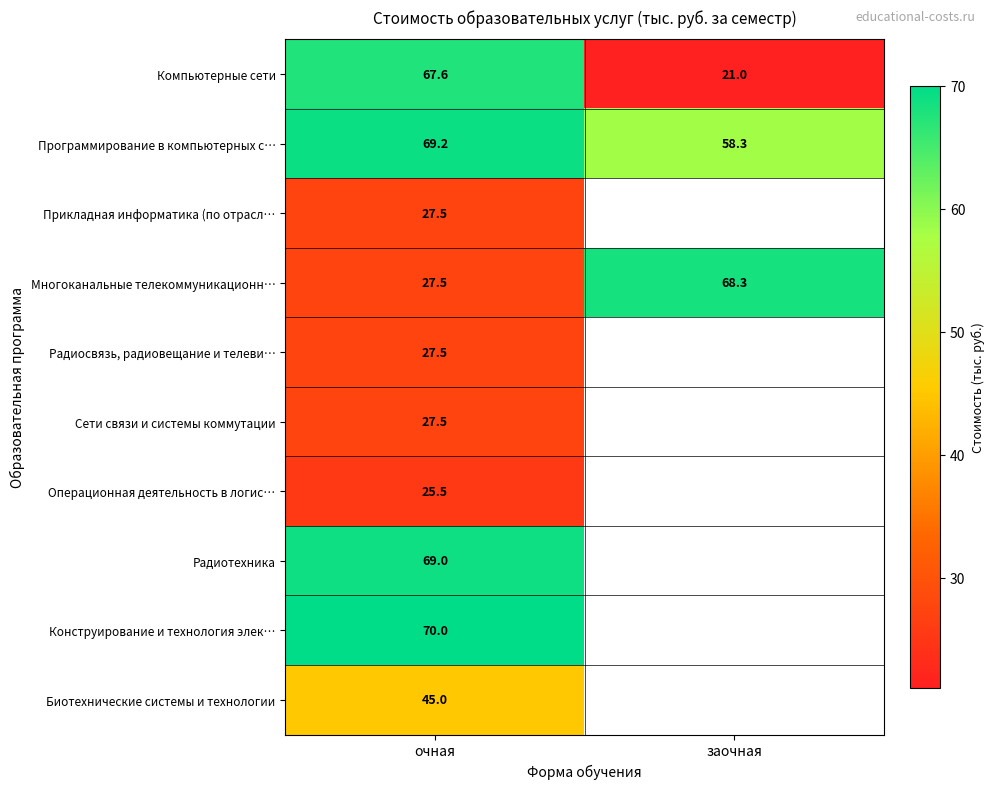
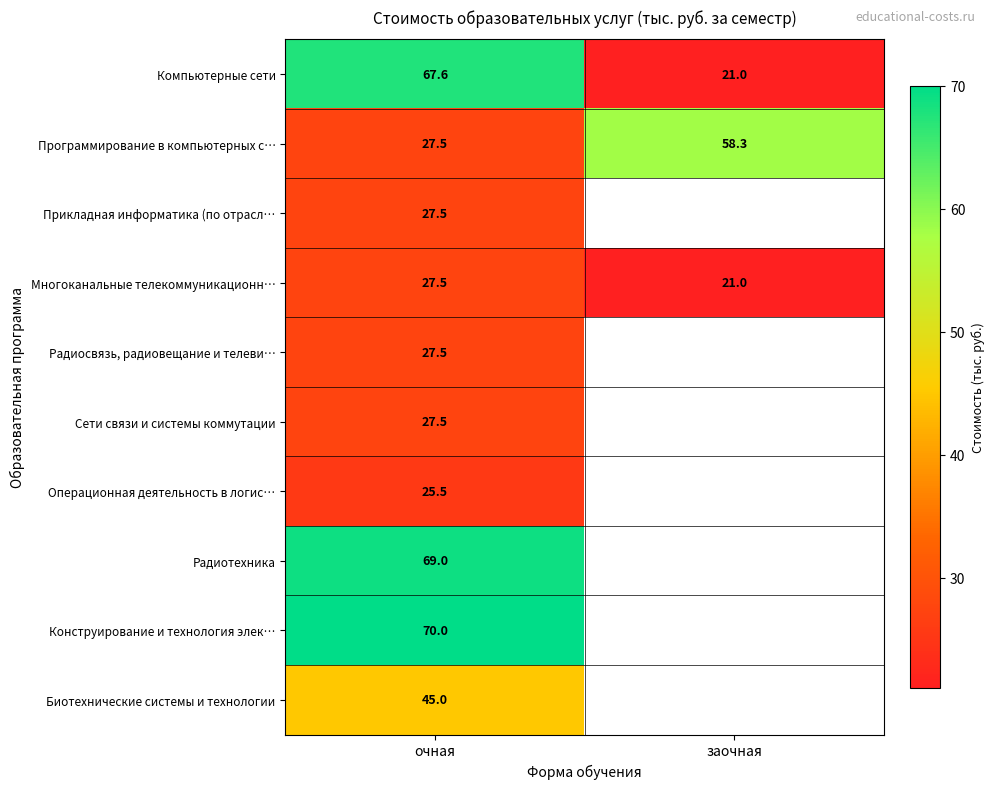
  {
    "Компьютерные сети": {
      "очная": 67.6,
      "заочная": 21.0
    },
    "Программирование в компьютерных с…": {
-     "очная": 69.2,
+     "очная": 27.5,
      "заочная": 58.3
    },
    "Прикладная информатика (по отрасл…": {
      "очная": 27.5
    },
    "Многоканальные телекоммуникационн…": {
      "очная": 27.5,
-     "заочная": 68.3
+     "заочная": 21.0
    },
    "Радиосвязь, радиовещание и телеви…": {
      "очная": 27.5
    },
    "Сети связи и системы коммутации": {
      "очная": 27.5
    },
    "Операционная деятельность в логис…": {
      "очная": 25.5
    },
    "Радиотехника": {
      "очная": 69.0
    },
    "Конструирование и технология элек…": {
      "очная": 70.0
    },
    "Биотехнические системы и технологии": {
      "очная": 45.0
    }
  }
